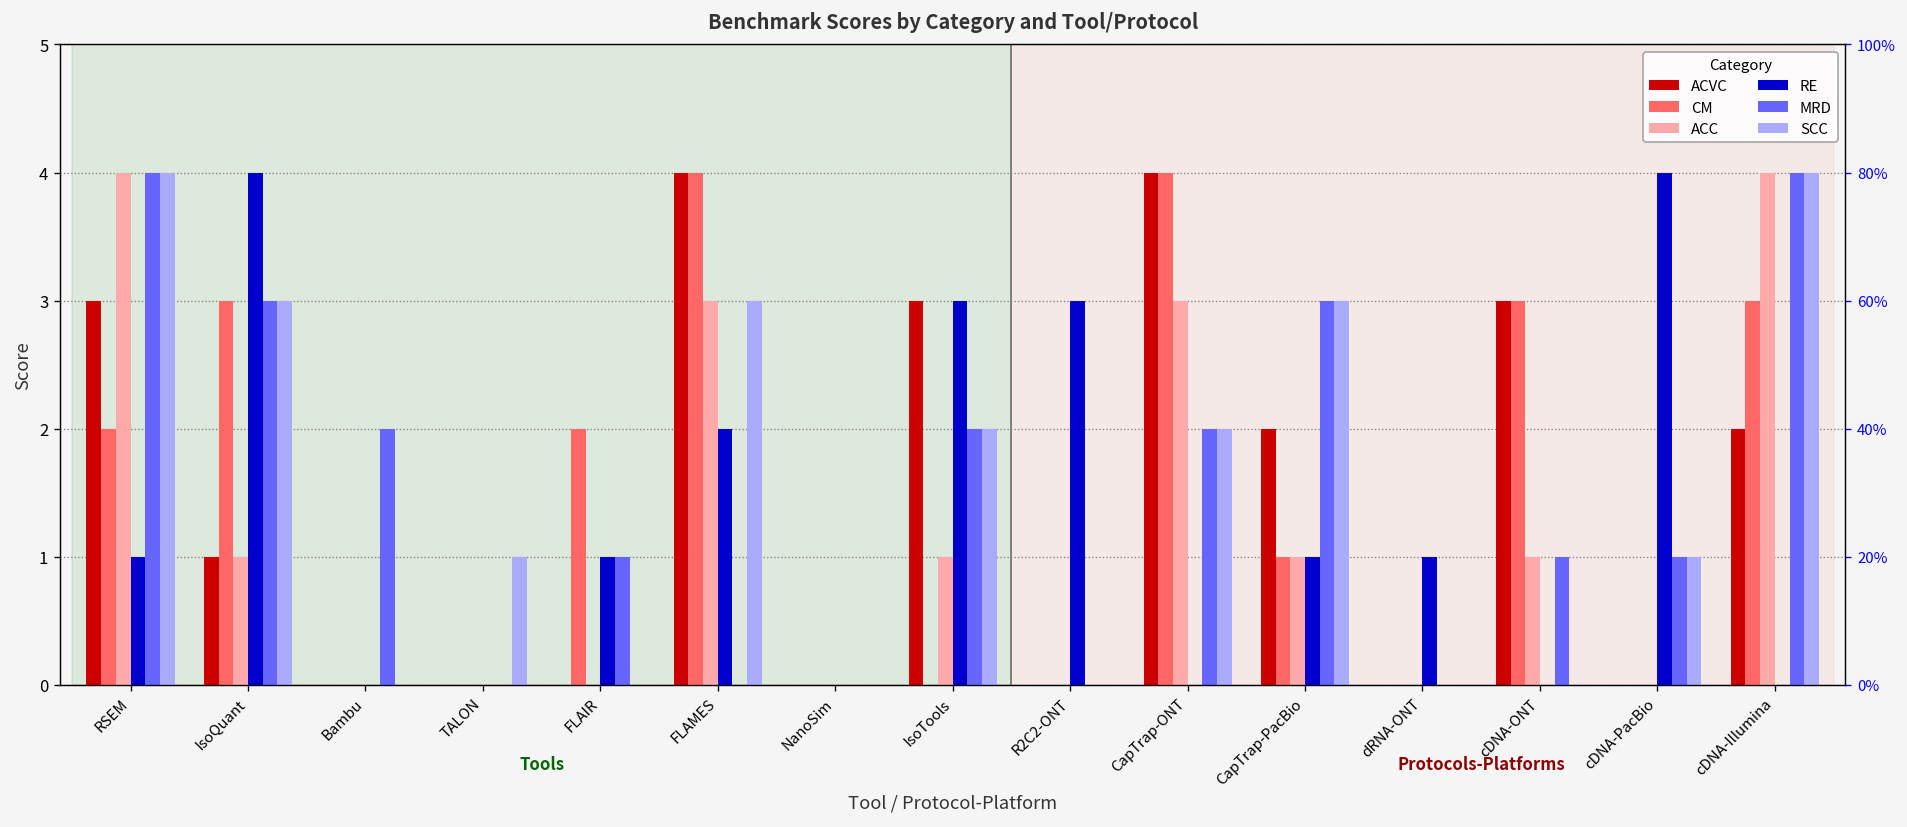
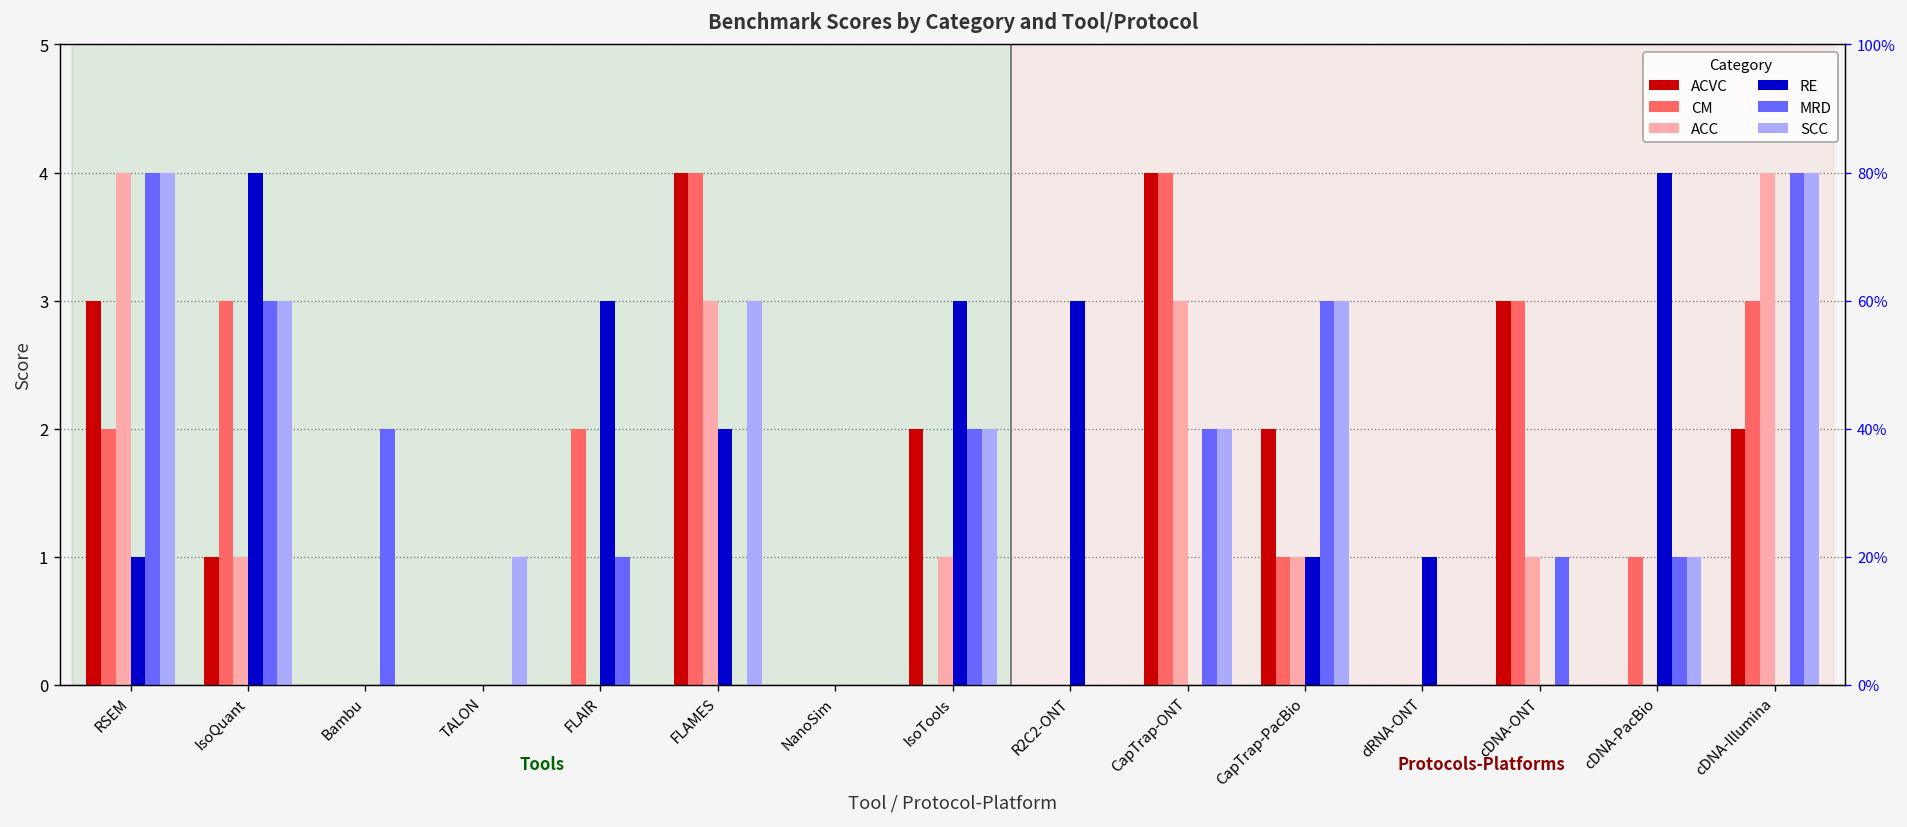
  {
    "ACVC": {
      "RSEM": 3,
      "IsoQuant": 1,
      "Bambu": 0,
      "TALON": 0,
      "FLAIR": 0,
      "FLAMES": 4,
      "NanoSim": 0,
-     "IsoTools": 3,
+     "IsoTools": 2,
      "R2C2-ONT": 0,
      "CapTrap-ONT": 4,
      "CapTrap-PacBio": 2,
      "dRNA-ONT": 0,
      "cDNA-ONT": 3,
      "cDNA-PacBio": 0,
      "cDNA-Illumina": 2
    },
    "CM": {
      "RSEM": 2,
      "IsoQuant": 3,
      "Bambu": 0,
      "TALON": 0,
      "FLAIR": 2,
      "FLAMES": 4,
      "NanoSim": 0,
      "IsoTools": 0,
      "R2C2-ONT": 0,
      "CapTrap-ONT": 4,
      "CapTrap-PacBio": 1,
      "dRNA-ONT": 0,
      "cDNA-ONT": 3,
-     "cDNA-PacBio": 0,
+     "cDNA-PacBio": 1,
      "cDNA-Illumina": 3
    },
    "ACC": {
      "RSEM": 4,
      "IsoQuant": 1,
      "Bambu": 0,
      "TALON": 0,
      "FLAIR": 0,
      "FLAMES": 3,
      "NanoSim": 0,
      "IsoTools": 1,
      "R2C2-ONT": 0,
      "CapTrap-ONT": 3,
      "CapTrap-PacBio": 1,
      "dRNA-ONT": 0,
      "cDNA-ONT": 1,
      "cDNA-PacBio": 0,
      "cDNA-Illumina": 4
    },
    "RE": {
      "RSEM": 1,
      "IsoQuant": 4,
      "Bambu": 0,
      "TALON": 0,
-     "FLAIR": 1,
+     "FLAIR": 3,
      "FLAMES": 2,
      "NanoSim": 0,
      "IsoTools": 3,
      "R2C2-ONT": 3,
      "CapTrap-ONT": 0,
      "CapTrap-PacBio": 1,
      "dRNA-ONT": 1,
      "cDNA-ONT": 0,
      "cDNA-PacBio": 4,
      "cDNA-Illumina": 0
    },
    "MRD": {
      "RSEM": 4,
      "IsoQuant": 3,
      "Bambu": 2,
      "TALON": 0,
      "FLAIR": 1,
      "FLAMES": 0,
      "NanoSim": 0,
      "IsoTools": 2,
      "R2C2-ONT": 0,
      "CapTrap-ONT": 2,
      "CapTrap-PacBio": 3,
      "dRNA-ONT": 0,
      "cDNA-ONT": 1,
      "cDNA-PacBio": 1,
      "cDNA-Illumina": 4
    },
    "SCC": {
      "RSEM": 4,
      "IsoQuant": 3,
      "Bambu": 0,
      "TALON": 1,
      "FLAIR": 0,
      "FLAMES": 3,
      "NanoSim": 0,
      "IsoTools": 2,
      "R2C2-ONT": 0,
      "CapTrap-ONT": 2,
      "CapTrap-PacBio": 3,
      "dRNA-ONT": 0,
      "cDNA-ONT": 0,
      "cDNA-PacBio": 1,
      "cDNA-Illumina": 4
    }
  }
